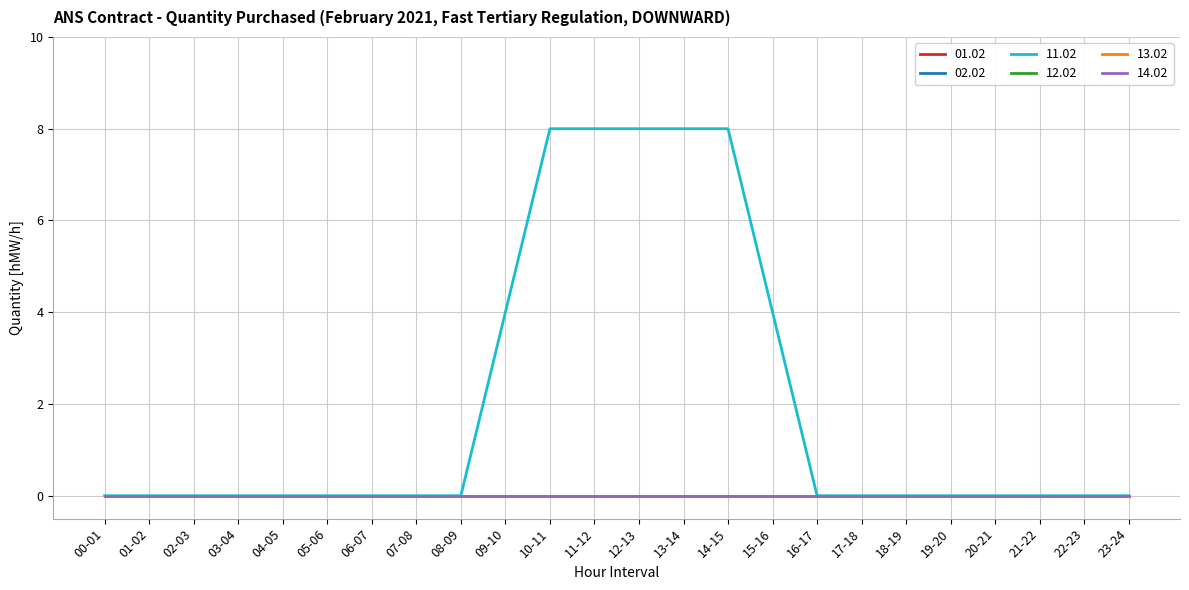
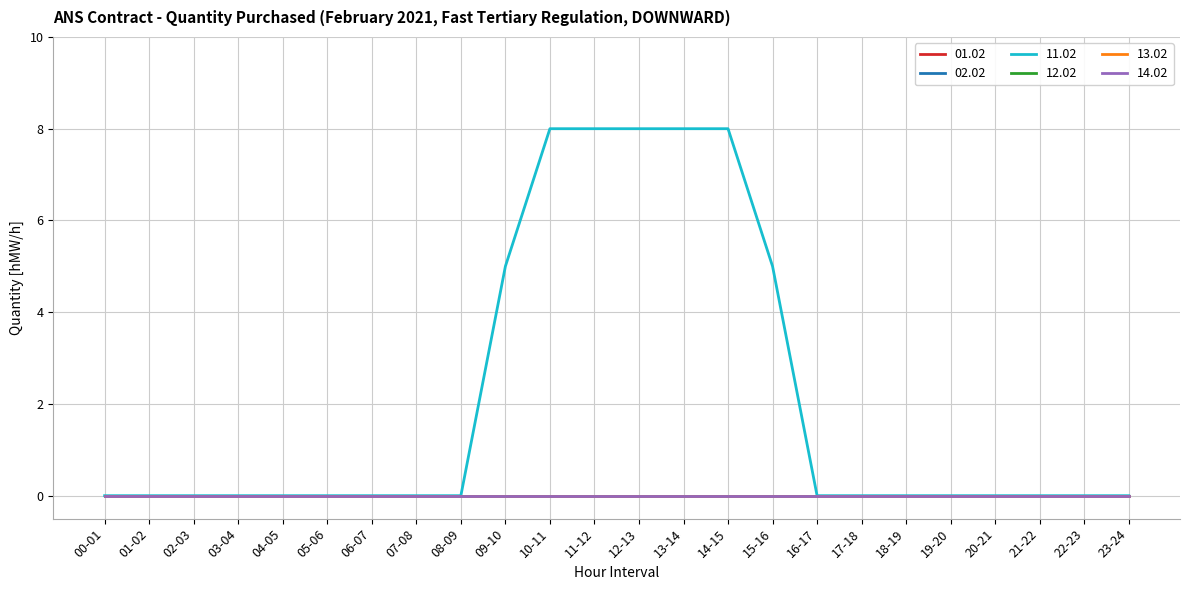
  {
    "14.02": {
      "09-10": 0,
      "10-11": 0,
      "11-12": 0,
      "12-13": 0,
      "13-14": 0,
      "14-15": 0,
      "15-16": 0
    },
    "11.02": {
-     "09-10": 4,
+     "09-10": 5,
      "10-11": 8,
      "11-12": 8,
      "12-13": 8,
      "13-14": 8,
      "14-15": 8,
-     "15-16": 4
+     "15-16": 5
    }
  }
